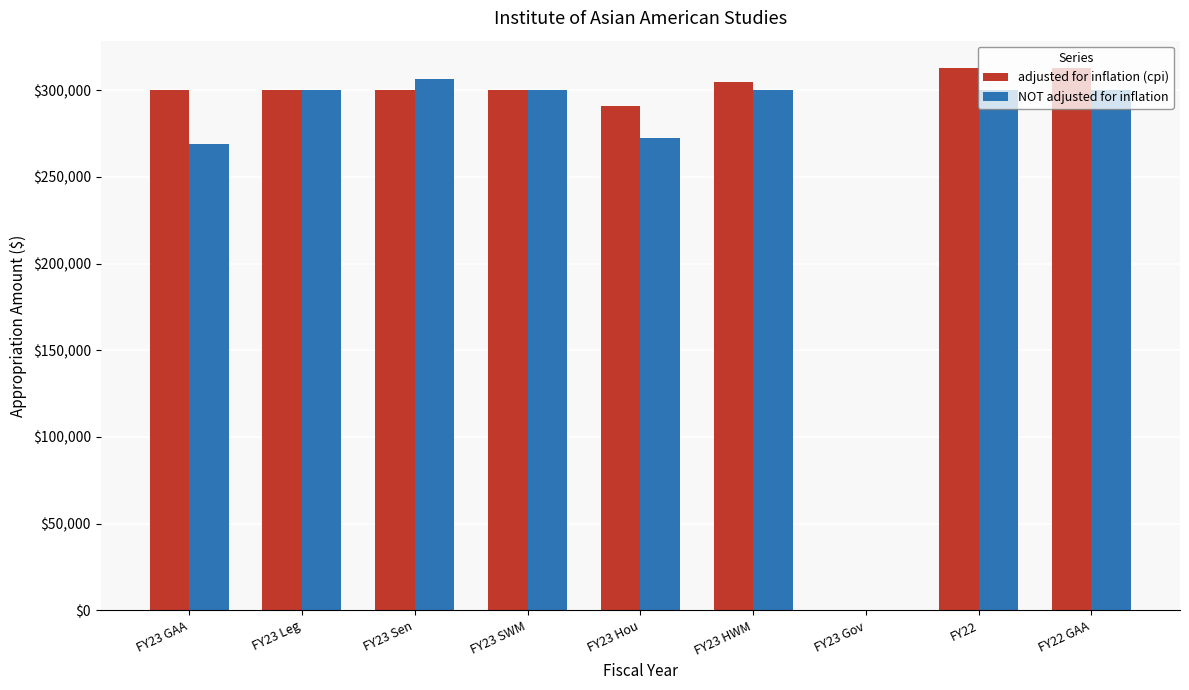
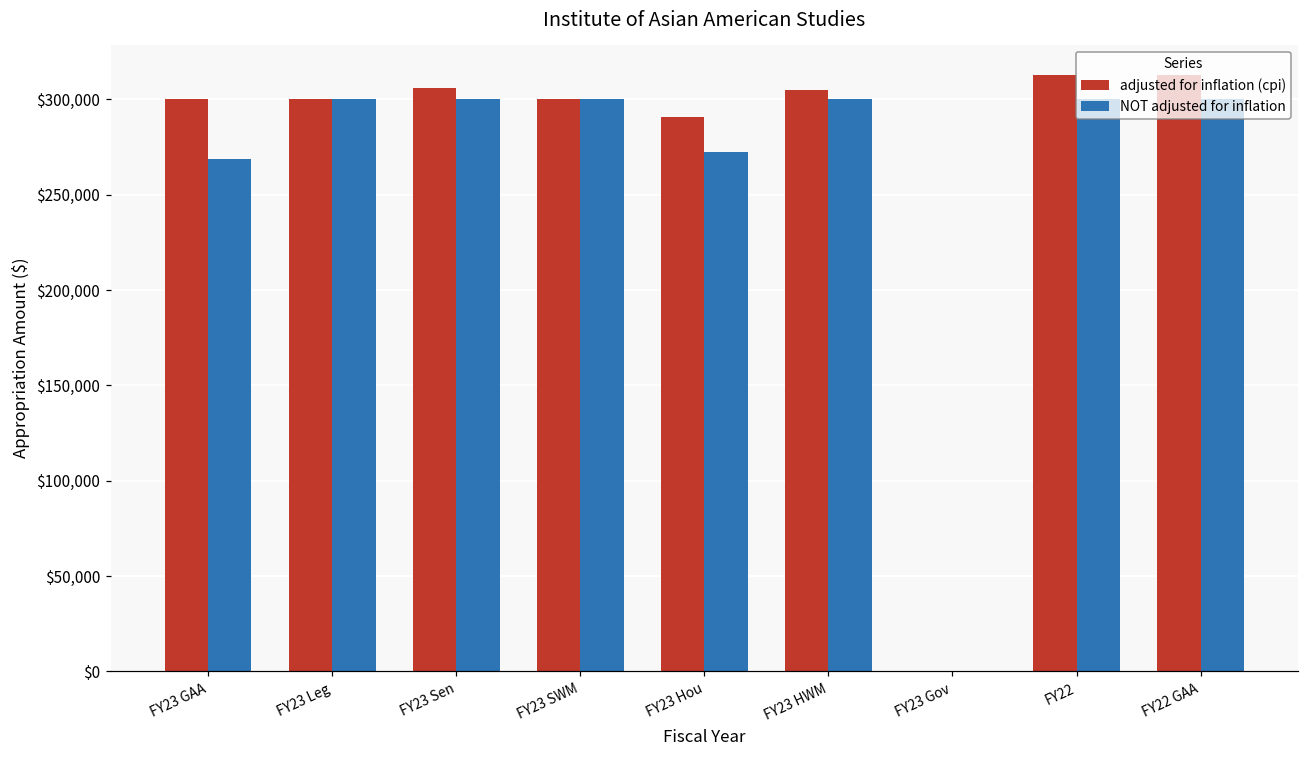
  {
    "adjusted for inflation (cpi)": {
      "FY23 GAA": "$300,000",
      "FY23 Leg": "$300,000",
-     "FY23 Sen": "$300,000",
+     "FY23 Sen": "$306,000",
      "FY23 SWM": "$300,000",
      "FY23 Hou": "$291,000",
      "FY23 HWM": "$305,000",
      "FY23 Gov": "$0",
      "FY22": "$313,000"
    },
    "NOT adjusted for inflation": {
      "FY23 GAA": "$269,000",
      "FY23 Leg": "$300,000",
-     "FY23 Sen": "$307,000",
+     "FY23 Sen": "$300,000",
      "FY23 SWM": "$300,000",
      "FY23 Hou": "$272,000",
      "FY23 HWM": "$300,000",
      "FY23 Gov": "$0"
    }
  }
